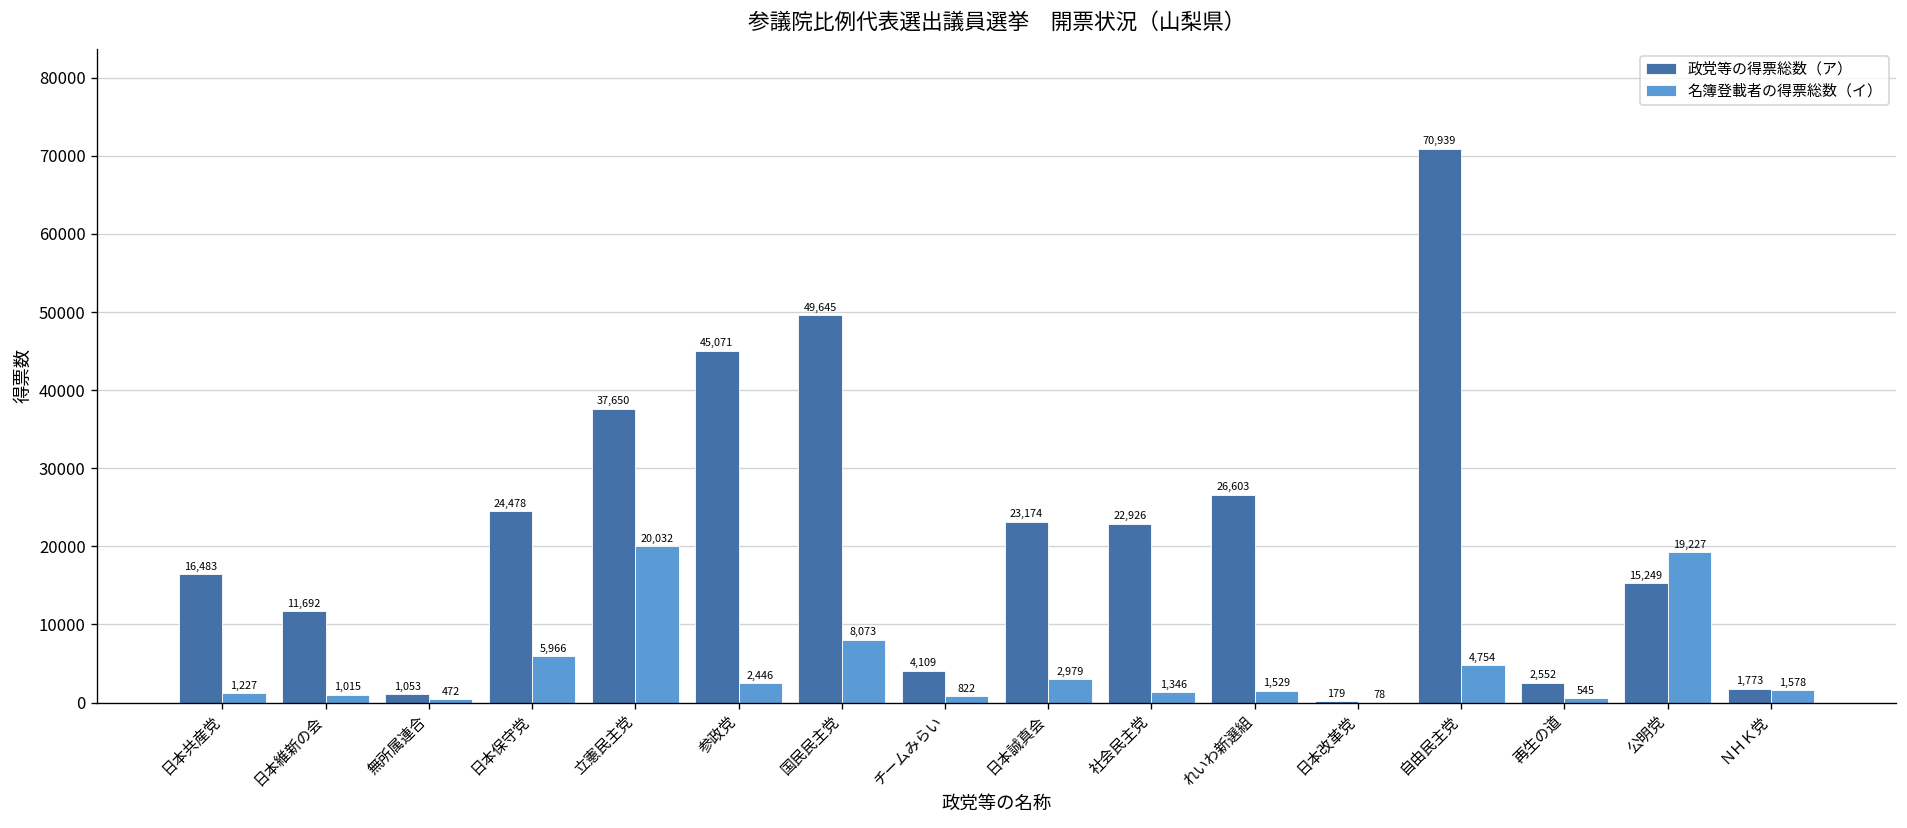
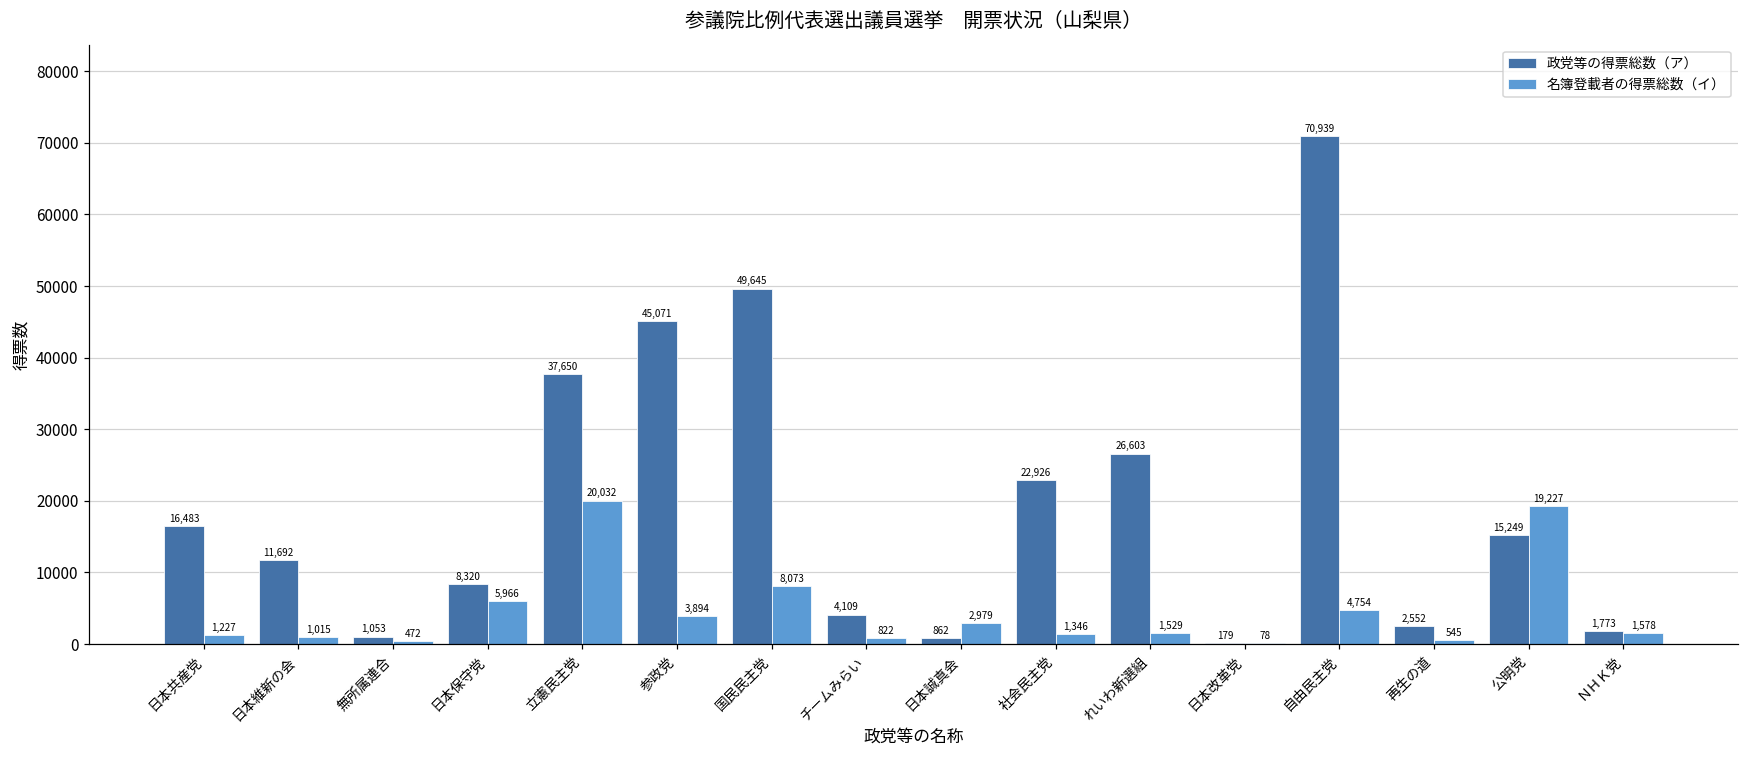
  {
    "政党等の得票総数（ア）": {
      "日本共産党": "16,483",
      "日本維新の会": "11,692",
      "無所属連合": "1,053",
-     "日本保守党": "24,478",
+     "日本保守党": "8,320",
      "立憲民主党": "37,650",
      "参政党": "45,071",
      "国民民主党": "49,645",
      "チームみらい": "4,109",
-     "日本誠真会": "23,174",
+     "日本誠真会": "862",
      "社会民主党": "22,926",
      "れいわ新選組": "26,603",
      "日本改革党": "179",
      "自由民主党": "70,939",
      "再生の道": "2,552",
      "公明党": "15,249",
      "ＮＨＫ党": "1,773"
    },
    "名簿登載者の得票総数（イ）": {
      "日本共産党": "1,227",
      "日本維新の会": "1,015",
      "無所属連合": "472",
      "日本保守党": "5,966",
      "立憲民主党": "20,032",
-     "参政党": "2,446",
+     "参政党": "3,894",
      "国民民主党": "8,073",
      "チームみらい": "822",
      "日本誠真会": "2,979",
      "社会民主党": "1,346",
      "れいわ新選組": "1,529",
      "日本改革党": "78",
      "自由民主党": "4,754",
      "再生の道": "545",
      "公明党": "19,227",
      "ＮＨＫ党": "1,578"
    }
  }
